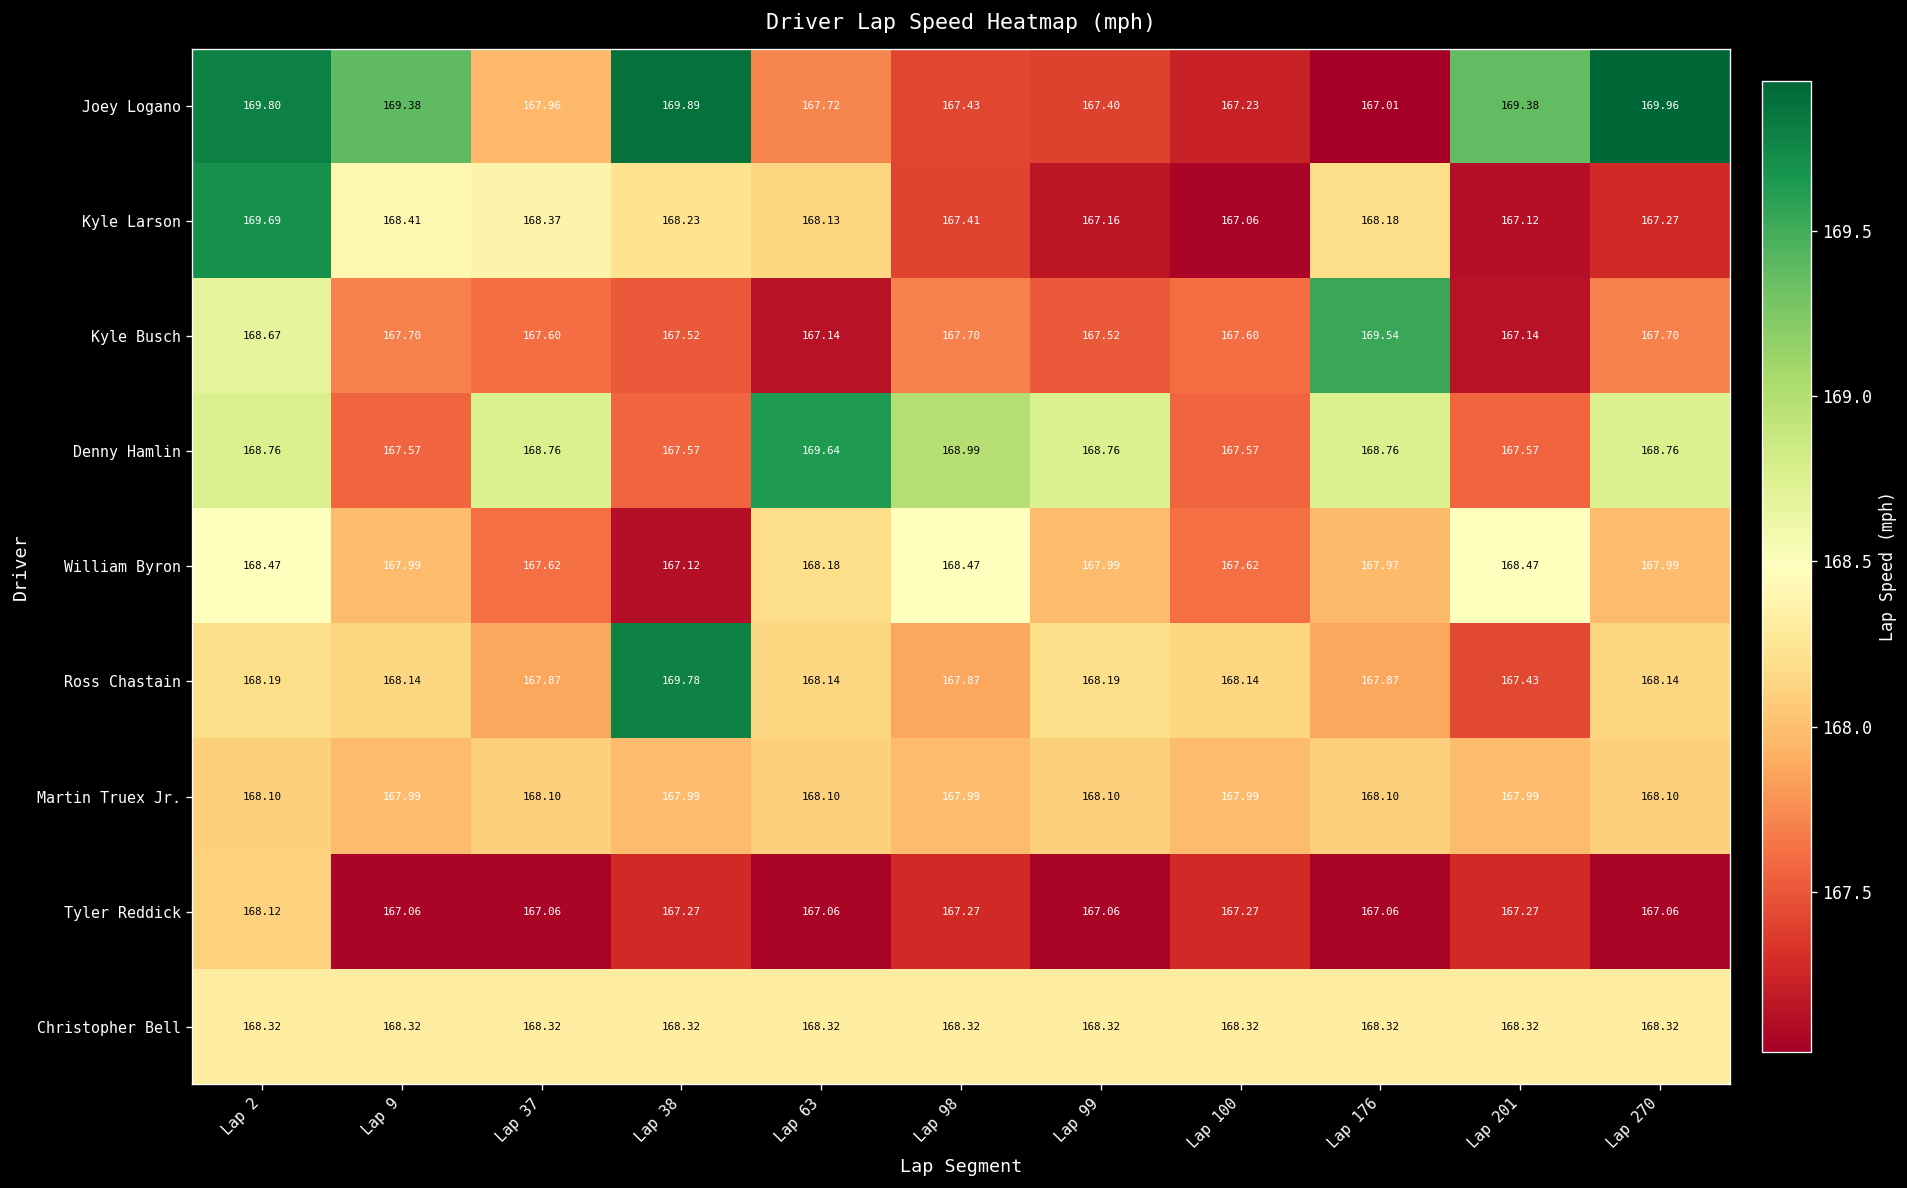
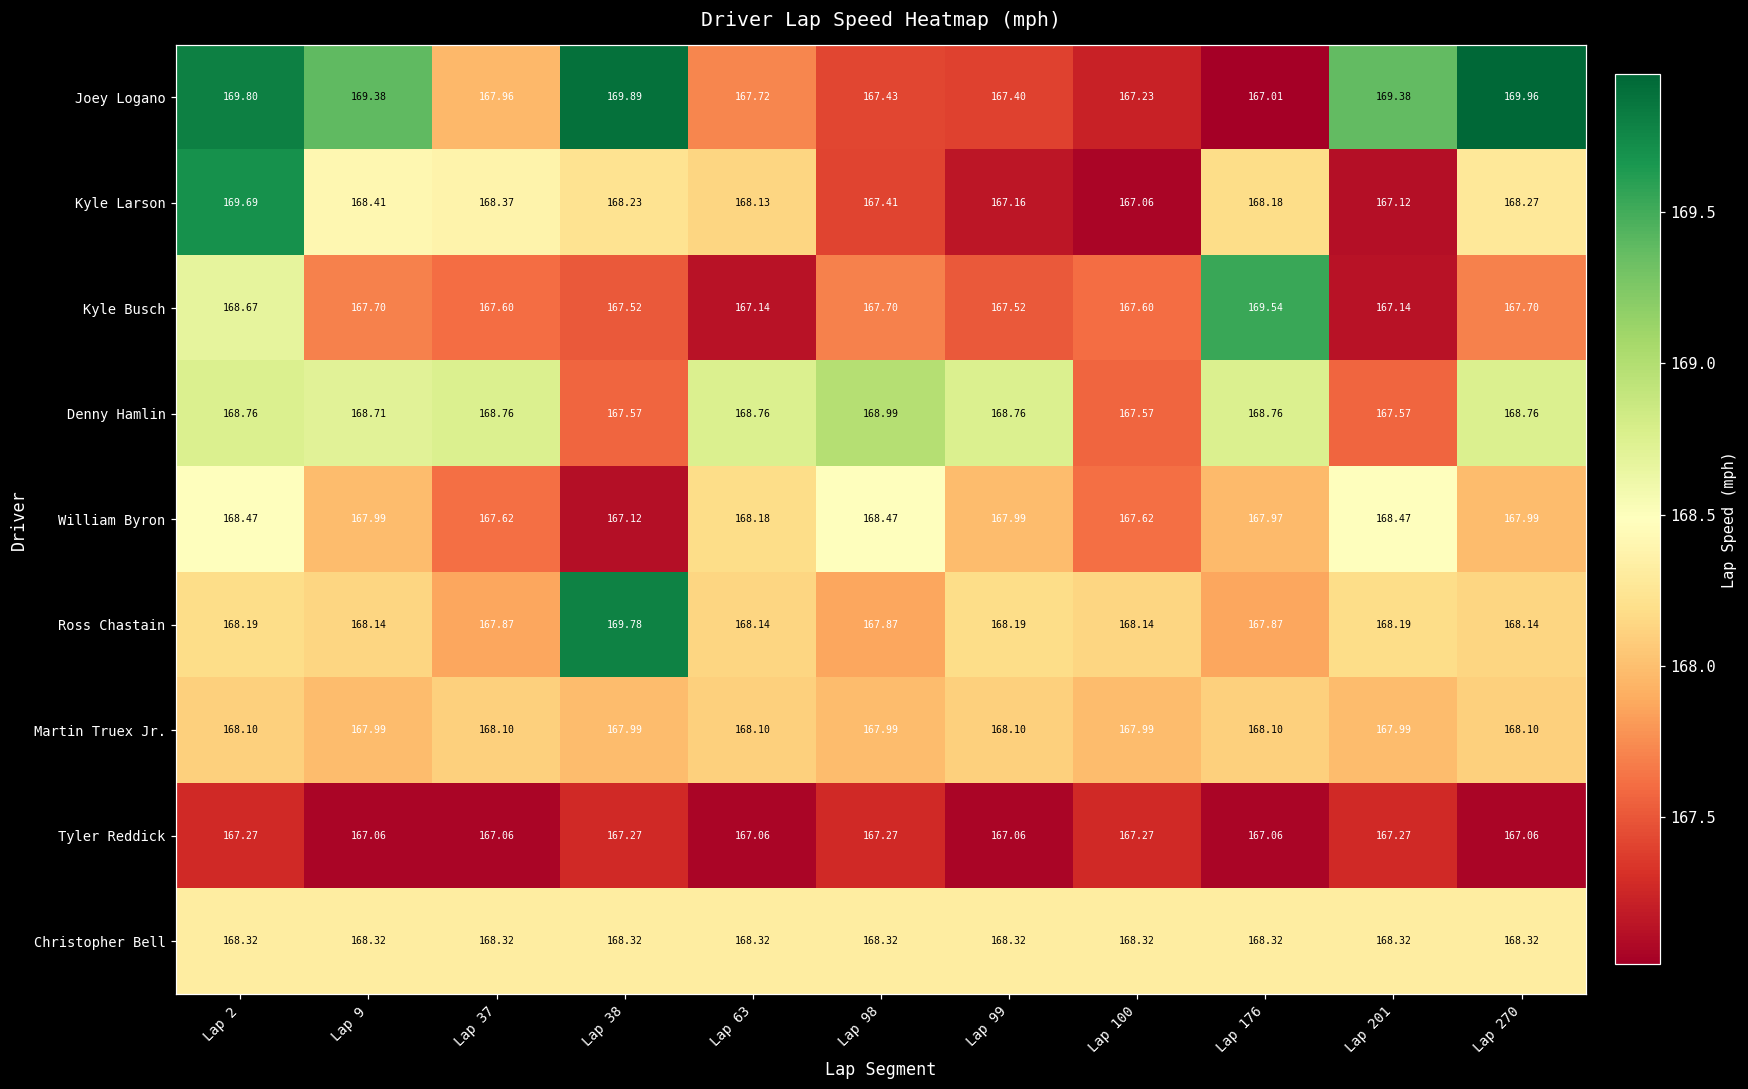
  {
    "Joey Logano": {
      "Lap 2": 169.80,
      "Lap 9": 169.38,
      "Lap 37": 167.96,
      "Lap 38": 169.89,
      "Lap 63": 167.72,
      "Lap 98": 167.43,
      "Lap 99": 167.40,
      "Lap 100": 167.23,
      "Lap 176": 167.01,
      "Lap 201": 169.38,
      "Lap 270": 169.96
    },
    "Kyle Larson": {
      "Lap 2": 169.69,
      "Lap 9": 168.41,
      "Lap 37": 168.37,
      "Lap 38": 168.23,
      "Lap 63": 168.13,
      "Lap 98": 167.41,
      "Lap 99": 167.16,
      "Lap 100": 167.06,
      "Lap 176": 168.18,
      "Lap 201": 167.12,
-     "Lap 270": 167.27
+     "Lap 270": 168.27
    },
    "Kyle Busch": {
      "Lap 2": 168.67,
      "Lap 9": 167.70,
      "Lap 37": 167.60,
      "Lap 38": 167.52,
      "Lap 63": 167.14,
      "Lap 98": 167.70,
      "Lap 99": 167.52,
      "Lap 100": 167.60,
      "Lap 176": 169.54,
      "Lap 201": 167.14,
      "Lap 270": 167.70
    },
    "Denny Hamlin": {
      "Lap 2": 168.76,
-     "Lap 9": 167.57,
+     "Lap 9": 168.71,
      "Lap 37": 168.76,
      "Lap 38": 167.57,
-     "Lap 63": 169.64,
+     "Lap 63": 168.76,
      "Lap 98": 168.99,
      "Lap 99": 168.76,
      "Lap 100": 167.57,
      "Lap 176": 168.76,
      "Lap 201": 167.57,
      "Lap 270": 168.76
    },
    "William Byron": {
      "Lap 2": 168.47,
      "Lap 9": 167.99,
      "Lap 37": 167.62,
      "Lap 38": 167.12,
      "Lap 63": 168.18,
      "Lap 98": 168.47,
      "Lap 99": 167.99,
      "Lap 100": 167.62,
      "Lap 176": 167.97,
      "Lap 201": 168.47,
      "Lap 270": 167.99
    },
    "Ross Chastain": {
      "Lap 2": 168.19,
      "Lap 9": 168.14,
      "Lap 37": 167.87,
      "Lap 38": 169.78,
      "Lap 63": 168.14,
      "Lap 98": 167.87,
      "Lap 99": 168.19,
      "Lap 100": 168.14,
      "Lap 176": 167.87,
-     "Lap 201": 167.43,
+     "Lap 201": 168.19,
      "Lap 270": 168.14
    },
    "Martin Truex Jr.": {
      "Lap 2": 168.10,
      "Lap 9": 167.99,
      "Lap 37": 168.10,
      "Lap 38": 167.99,
      "Lap 63": 168.10,
      "Lap 98": 167.99,
      "Lap 99": 168.10,
      "Lap 100": 167.99,
      "Lap 176": 168.10,
      "Lap 201": 167.99,
      "Lap 270": 168.10
    },
    "Tyler Reddick": {
-     "Lap 2": 168.12,
+     "Lap 2": 167.27,
      "Lap 9": 167.06,
      "Lap 37": 167.06,
      "Lap 38": 167.27,
      "Lap 63": 167.06,
      "Lap 98": 167.27,
      "Lap 99": 167.06,
      "Lap 100": 167.27,
      "Lap 176": 167.06,
      "Lap 201": 167.27,
      "Lap 270": 167.06
    },
    "Christopher Bell": {
      "Lap 2": 168.32,
      "Lap 9": 168.32,
      "Lap 37": 168.32,
      "Lap 38": 168.32,
      "Lap 63": 168.32,
      "Lap 98": 168.32,
      "Lap 99": 168.32,
      "Lap 100": 168.32,
      "Lap 176": 168.32,
      "Lap 201": 168.32,
      "Lap 270": 168.32
    }
  }
